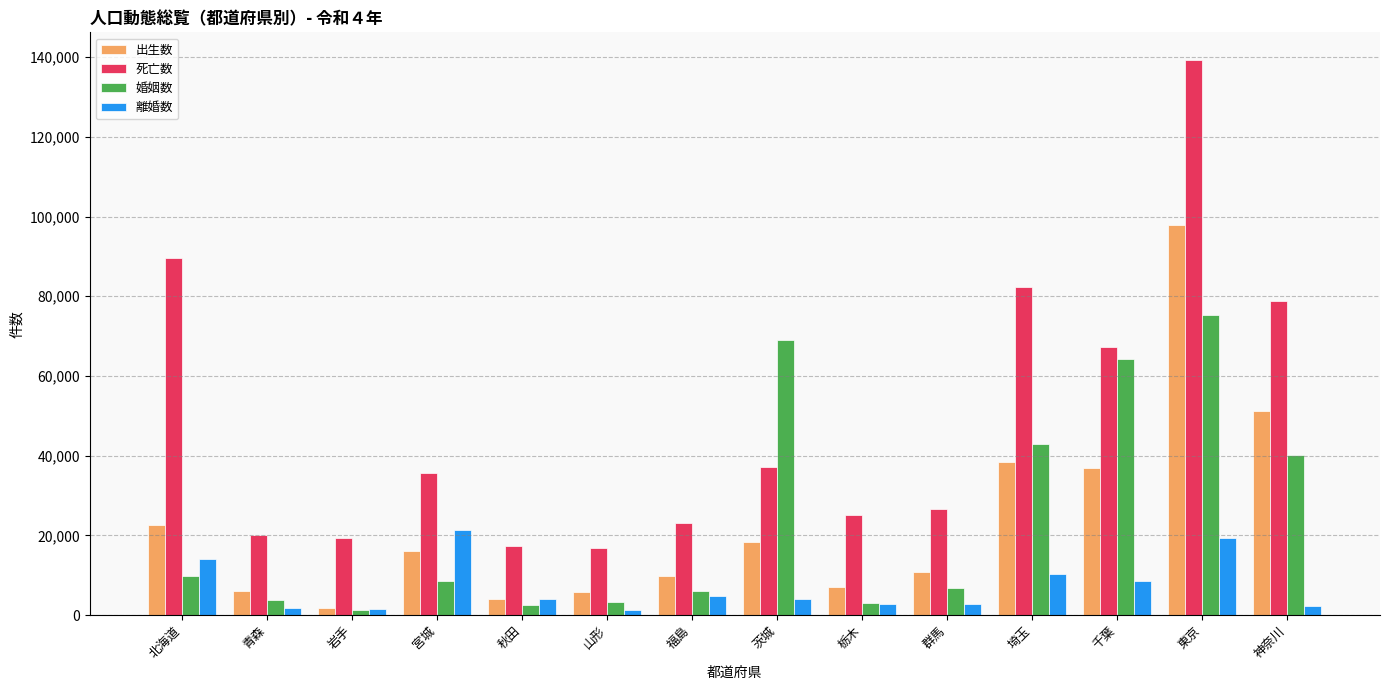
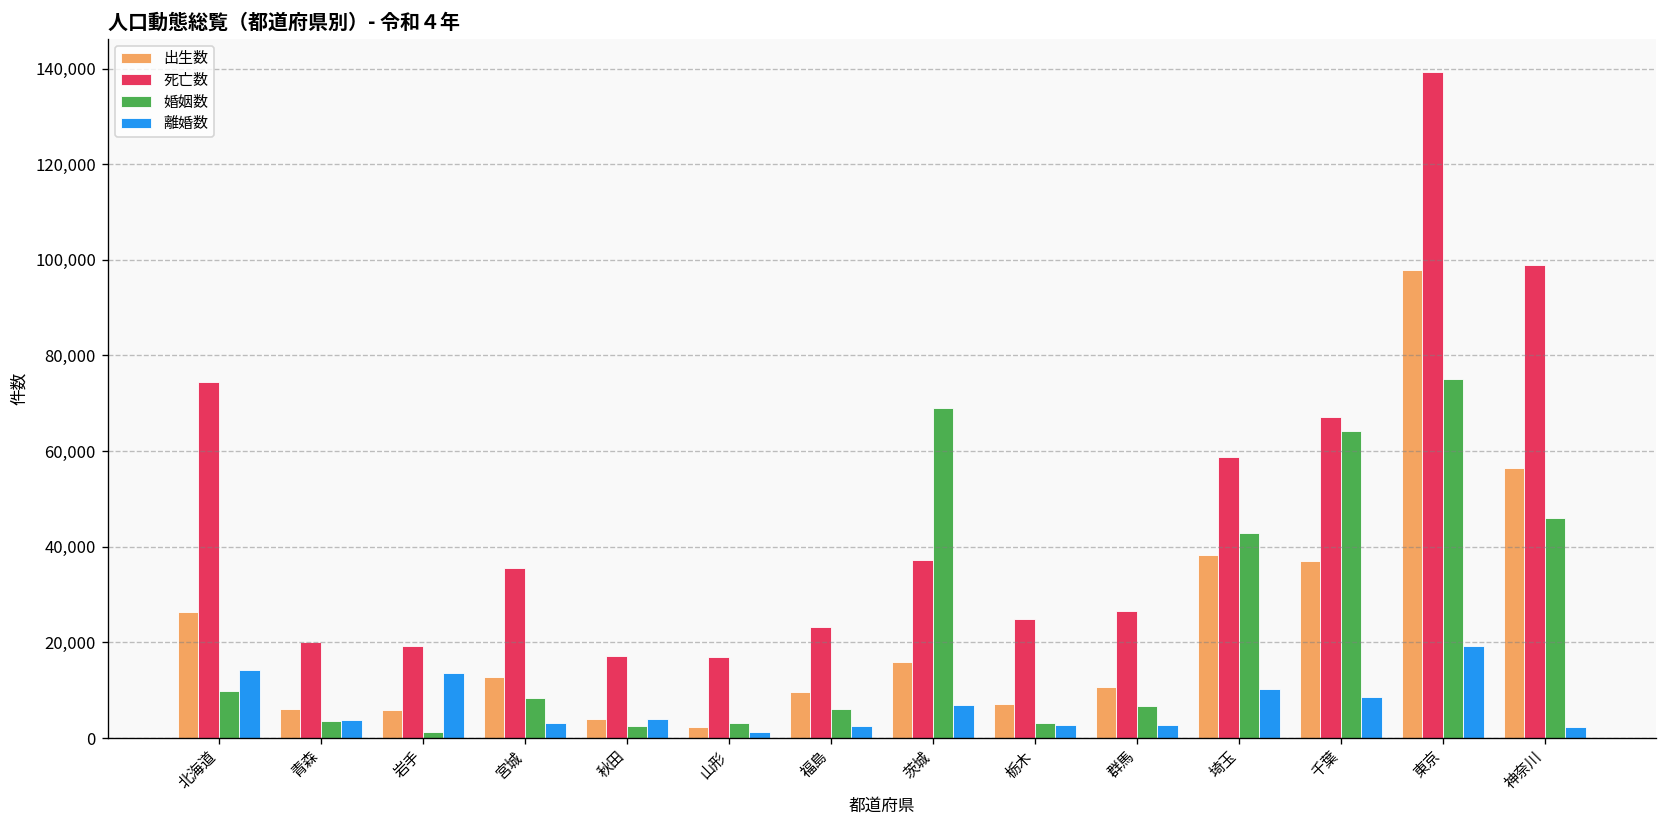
  {
    "出生数": {
-     "北海道": "23,000",
+     "北海道": "26,000",
      "青森": "6,000",
-     "岩手": "2,000",
-     "宮城": "16,000",
+     "岩手": "6,000",
+     "宮城": "13,000",
      "秋田": "4,000",
-     "山形": "6,000",
+     "山形": "2,000",
      "福島": "10,000",
-     "茨城": "18,000",
+     "茨城": "16,000",
      "栃木": "7,000",
      "群馬": "11,000",
      "埼玉": "38,000",
      "千葉": "37,000",
      "東京": "98,000",
-     "神奈川": "51,000"
+     "神奈川": "56,000"
    },
    "死亡数": {
-     "北海道": "89,000",
+     "北海道": "74,000",
      "青森": "20,000",
      "岩手": "19,000",
      "宮城": "36,000",
      "秋田": "17,000",
      "山形": "17,000",
      "福島": "23,000",
      "茨城": "37,000",
      "栃木": "25,000",
      "群馬": "27,000",
-     "埼玉": "82,000",
+     "埼玉": "59,000",
      "千葉": "67,000",
      "東京": "139,000",
-     "神奈川": "79,000"
+     "神奈川": "99,000"
    },
    "婚姻数": {
      "北海道": "10,000",
      "青森": "4,000",
      "岩手": "1,000",
      "宮城": "8,000",
      "秋田": "2,000",
      "山形": "3,000",
      "福島": "6,000",
      "茨城": "69,000",
      "栃木": "3,000",
      "群馬": "7,000",
      "埼玉": "43,000",
      "千葉": "64,000",
      "東京": "75,000",
-     "神奈川": "40,000"
+     "神奈川": "46,000"
    },
    "離婚数": {
      "北海道": "14,000",
-     "青森": "2,000",
-     "岩手": "1,000",
-     "宮城": "21,000",
+     "青森": "4,000",
+     "岩手": "14,000",
+     "宮城": "3,000",
      "秋田": "4,000",
      "山形": "1,000",
-     "福島": "5,000",
-     "茨城": "4,000",
+     "福島": "3,000",
+     "茨城": "7,000",
      "栃木": "3,000",
      "群馬": "3,000",
      "埼玉": "10,000",
      "千葉": "9,000",
      "東京": "19,000",
      "神奈川": "2,000"
    }
  }
